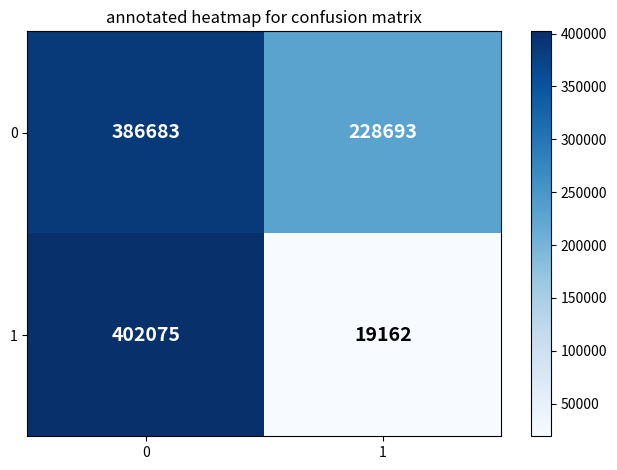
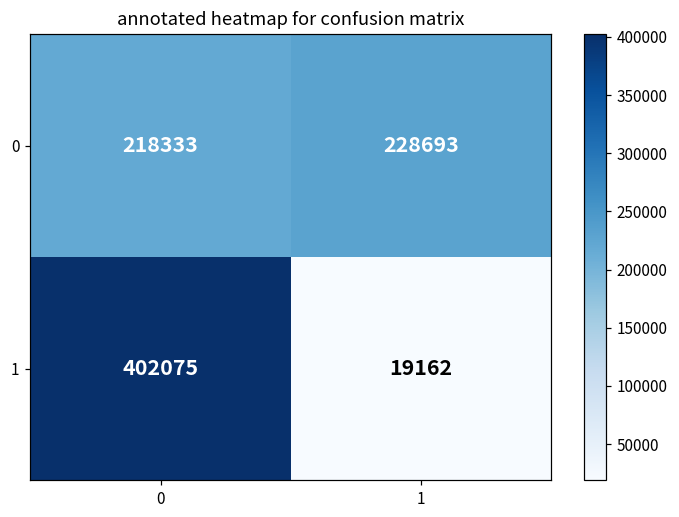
  {
    "0": {
-     "0": 386683,
+     "0": 218333,
      "1": 228693
    },
    "1": {
      "0": 402075,
      "1": 19162
    }
  }
